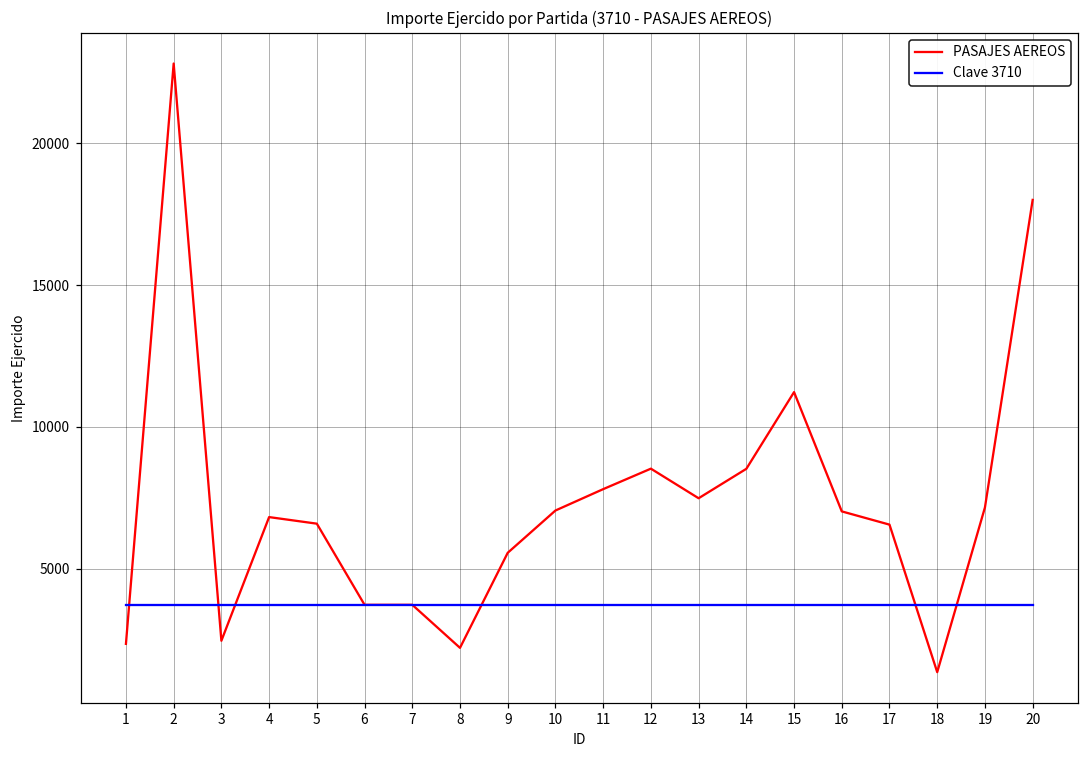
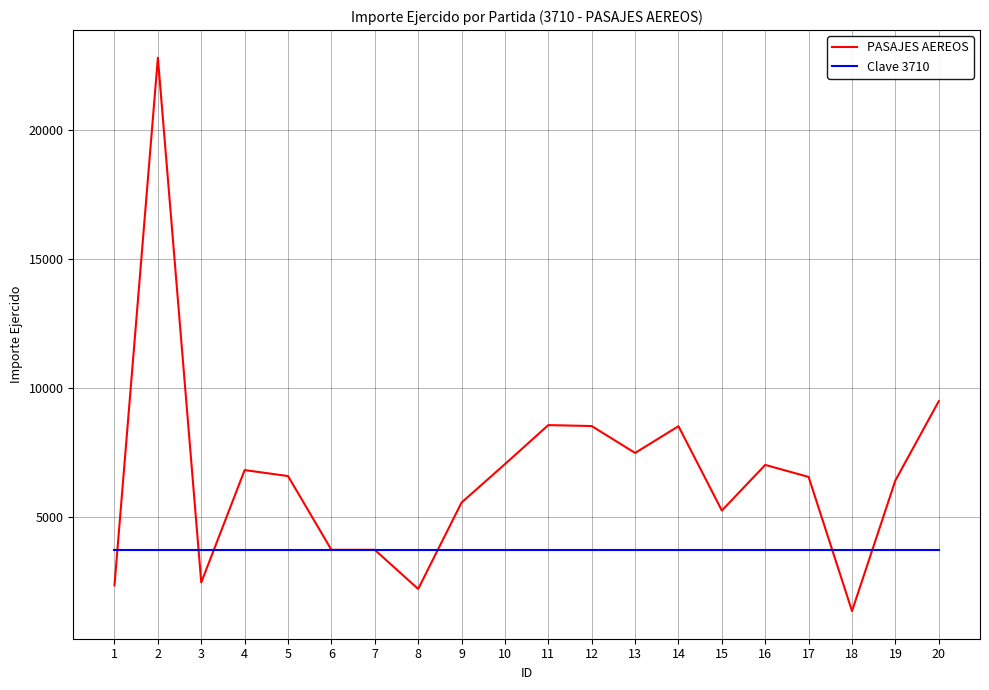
  {
    "PASAJES AEREOS": {
      "1": 2300,
      "2": 22800,
      "3": 2500,
      "4": 6800,
      "5": 6600,
      "8": 2200,
      "9": 5600,
      "10": 7000,
-     "11": 7800,
+     "11": 8600,
      "12": 8500,
      "13": 7500,
      "14": 8500,
-     "15": 11200,
+     "15": 5200,
      "16": 7000,
      "17": 6500,
      "18": 1300,
-     "19": 7200,
-     "20": 18000
+     "19": 6400,
+     "20": 9500
    },
    "Clave 3710": {
      "1": 3700,
      "2": 3700,
      "3": 3700,
      "4": 3700,
      "5": 3700,
      "8": 3700,
      "9": 3700,
      "10": 3700,
      "11": 3700,
      "12": 3700,
      "13": 3700,
      "14": 3700,
      "15": 3700,
      "16": 3700,
      "17": 3700,
      "18": 3700,
      "19": 3700,
      "20": 3700
    }
  }
